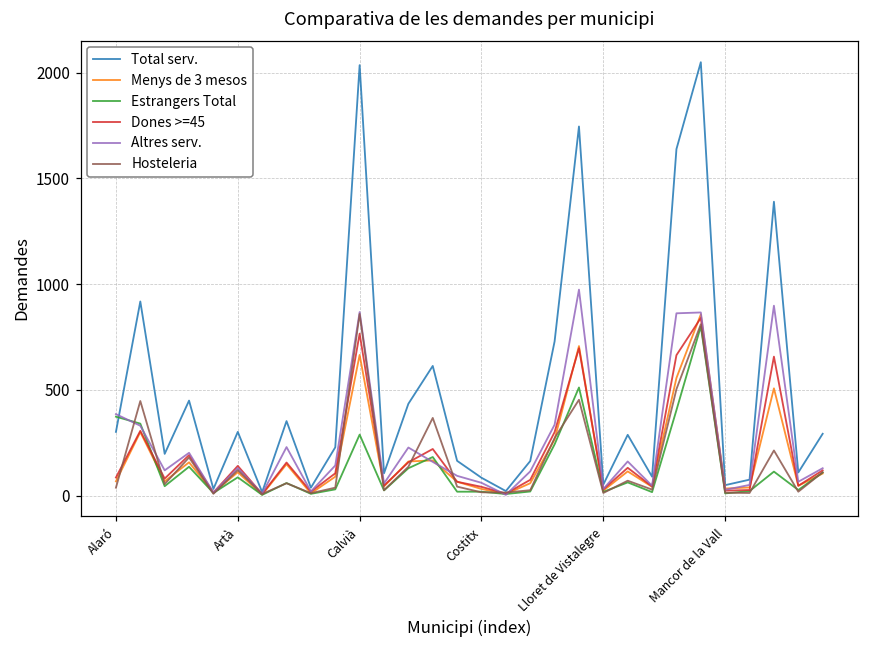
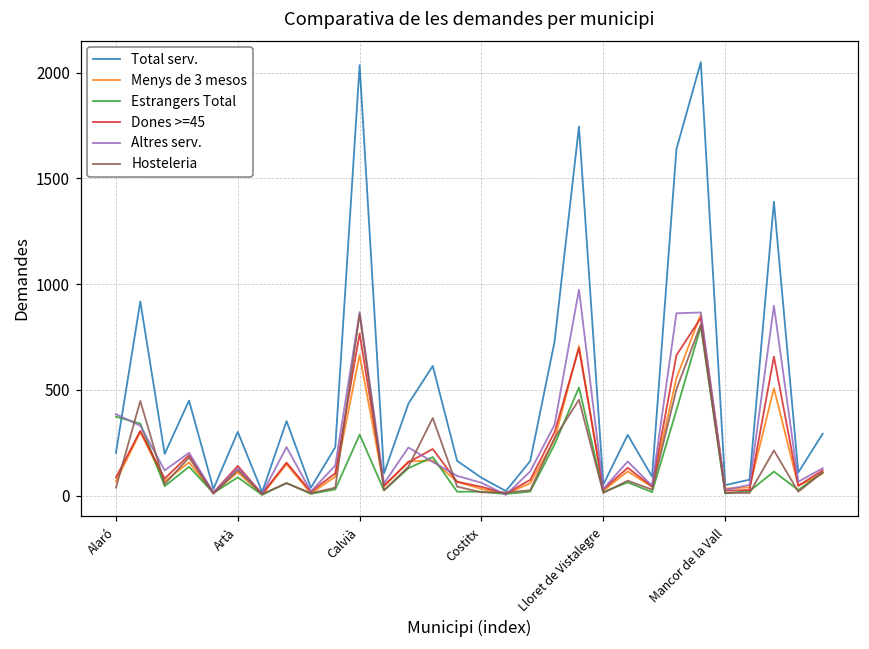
  {
    "Total serv.": {
-     "Alaró": 300,
+     "Alaró": 200,
      "Artà": 300,
      "Calvià": 2040,
      "Costitx": 80,
      "Lloret de Vistalegre": 50,
      "Mancor de la Vall": 50
    },
    "Menys de 3 mesos": {
      "Alaró": 70,
      "Calvià": 670
    },
    "Estrangers Total": {
      "Artà": 90,
      "Calvià": 290
    },
    "Dones >=45": {
      "Alaró": 90,
      "Calvià": 770
    },
    "Altres serv.": {
      "Costitx": 60
    },
    "Hosteleria": {
      "Alaró": 40
    }
  }
